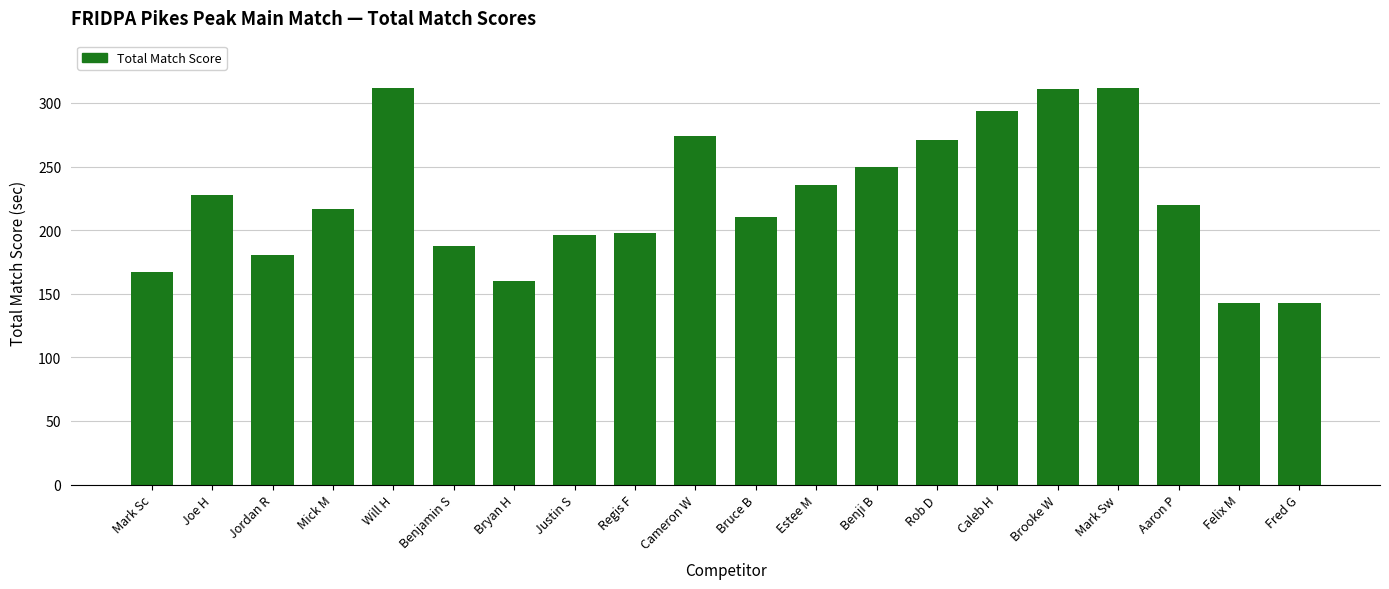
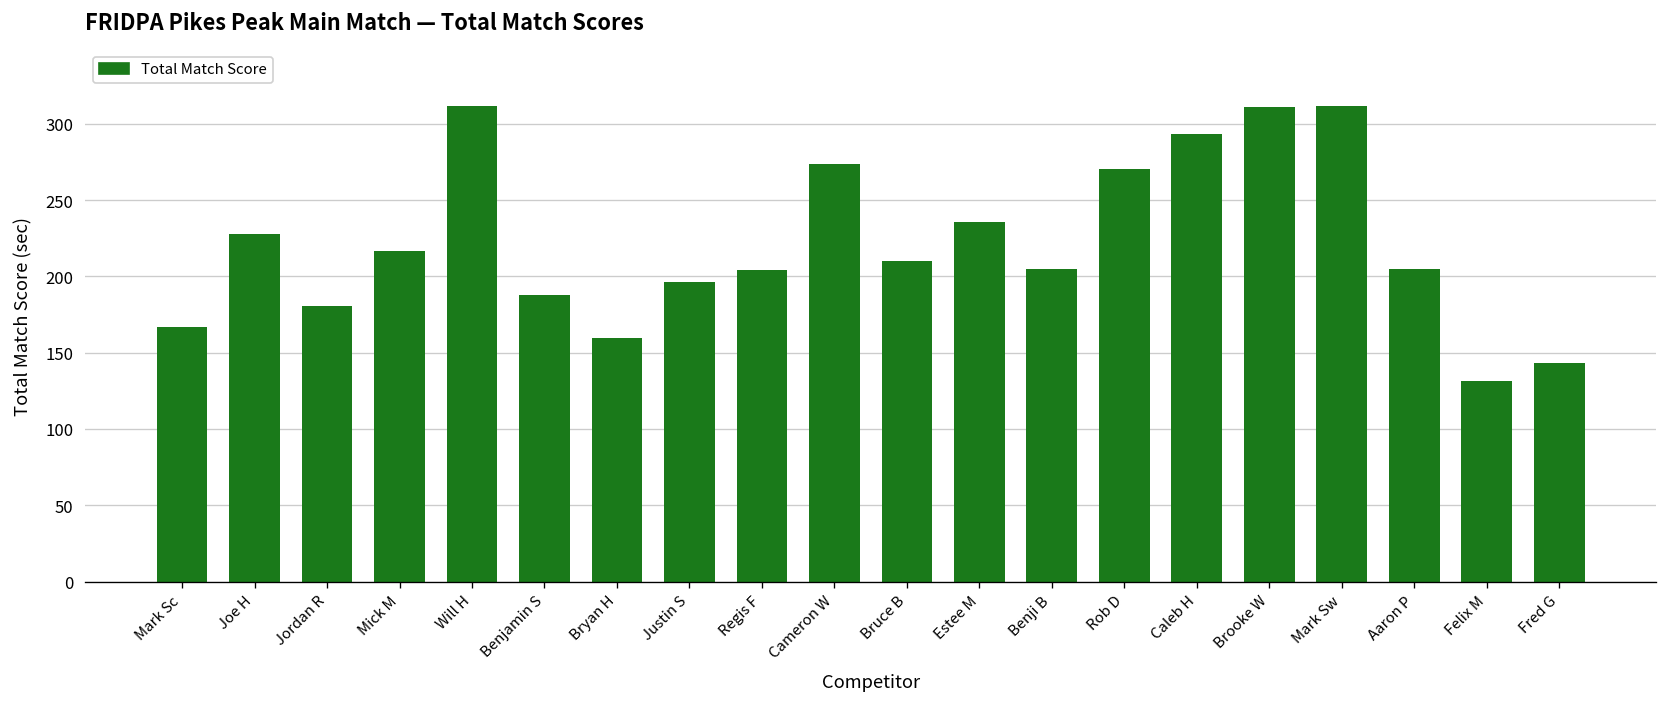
  {
    "Mark Sc": 167,
    "Joe H": 228,
    "Jordan R": 180,
    "Mick M": 216,
    "Will H": 311,
    "Benjamin S": 188,
    "Bryan H": 160,
    "Justin S": 196,
-   "Regis F": 198,
+   "Regis F": 204,
    "Cameron W": 274,
    "Bruce B": 210,
    "Estee M": 236,
-   "Benji B": 249,
+   "Benji B": 205,
    "Rob D": 271,
    "Caleb H": 293,
    "Brooke W": 311,
    "Mark Sw": 312,
-   "Aaron P": 220,
-   "Felix M": 143,
+   "Aaron P": 205,
+   "Felix M": 131,
    "Fred G": 143
  }
